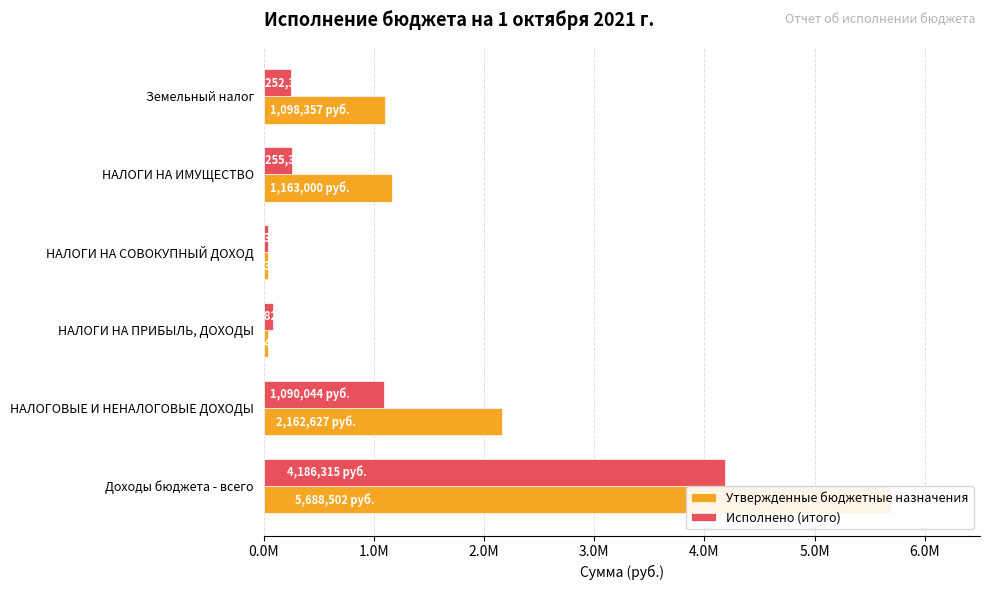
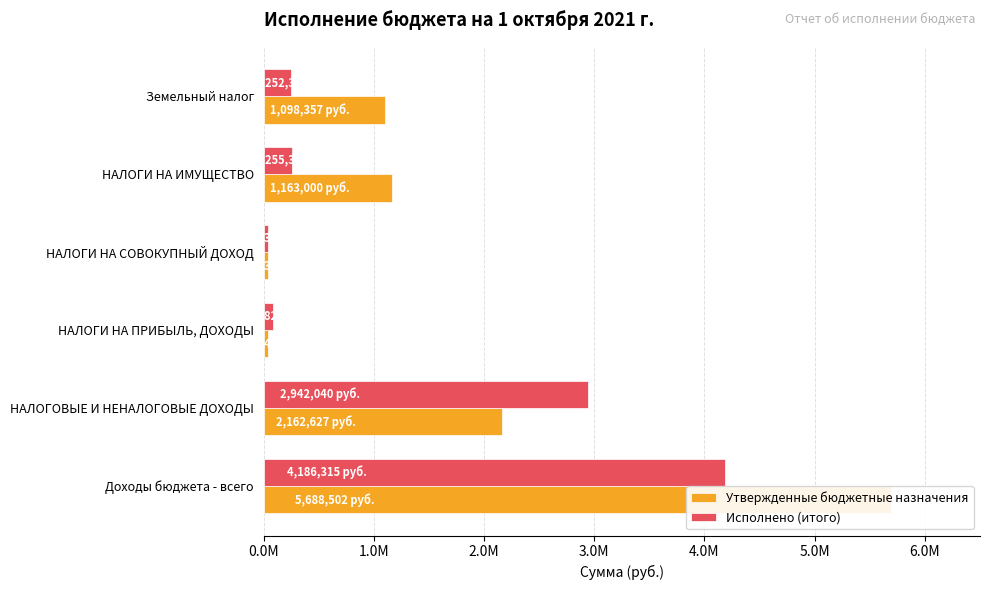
  {
    "Утвержденные бюджетные назначения": {
      "Земельный налог": "1,098,357",
      "НАЛОГИ НА ИМУЩЕСТВО": "1,163,000",
      "НАЛОГОВЫЕ И НЕНАЛОГОВЫЕ ДОХОДЫ": "2,162,627"
    },
    "Исполнено (итого)": {
-     "НАЛОГОВЫЕ И НЕНАЛОГОВЫЕ ДОХОДЫ": "1,090,044",
+     "НАЛОГОВЫЕ И НЕНАЛОГОВЫЕ ДОХОДЫ": "2,942,040",
      "Доходы бюджета - всего": "4,186,315"
    }
  }
